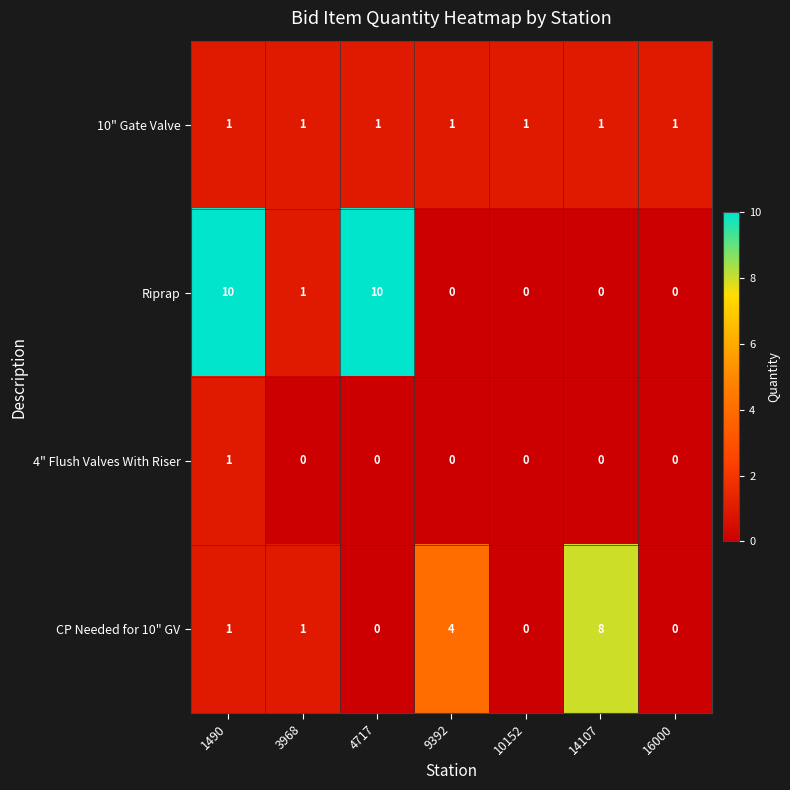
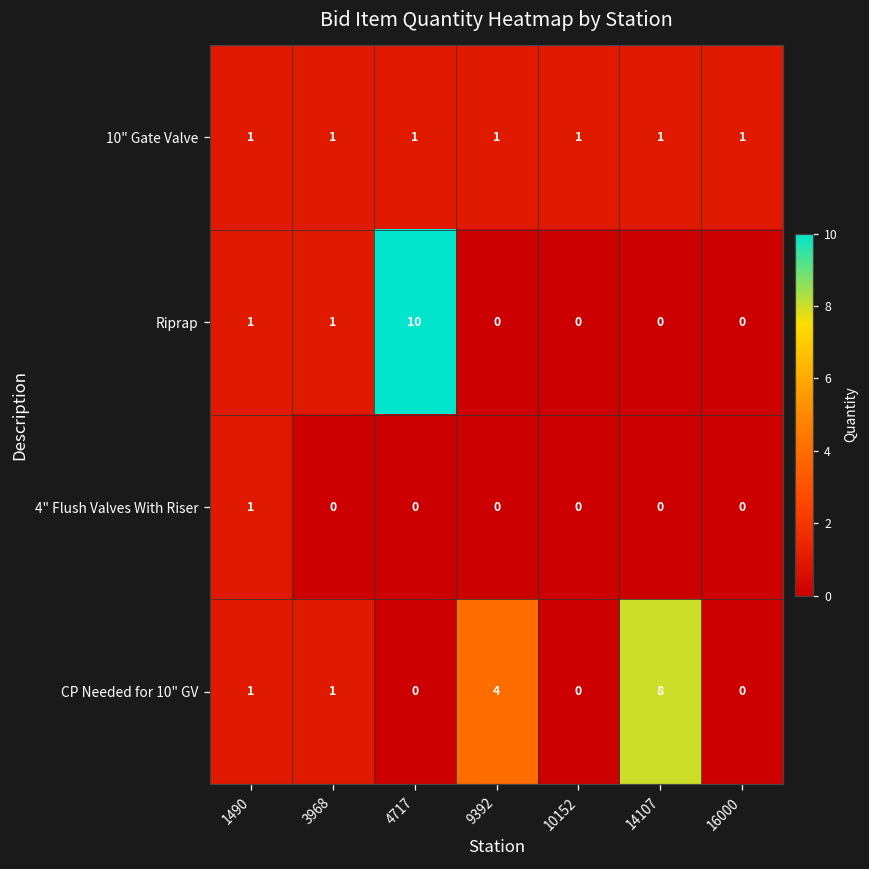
  {
    "10\" Gate Valve": {
      "1490": 1,
      "3968": 1,
      "4717": 1,
      "9392": 1,
      "10152": 1,
      "14107": 1,
      "16000": 1
    },
    "Riprap": {
-     "1490": 10,
+     "1490": 1,
      "3968": 1,
      "4717": 10,
      "9392": 0,
      "10152": 0,
      "14107": 0,
      "16000": 0
    },
    "4\" Flush Valves With Riser": {
      "1490": 1,
      "3968": 0,
      "4717": 0,
      "9392": 0,
      "10152": 0,
      "14107": 0,
      "16000": 0
    },
    "CP Needed for 10\" GV": {
      "1490": 1,
      "3968": 1,
      "4717": 0,
      "9392": 4,
      "10152": 0,
      "14107": 8,
      "16000": 0
    }
  }
